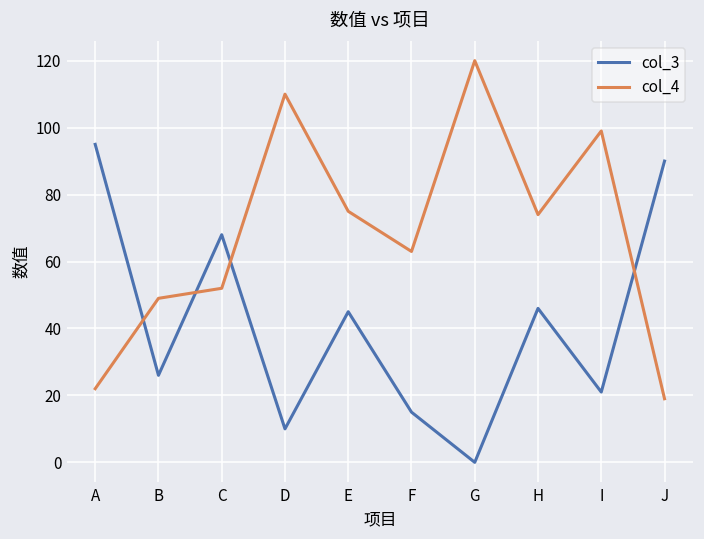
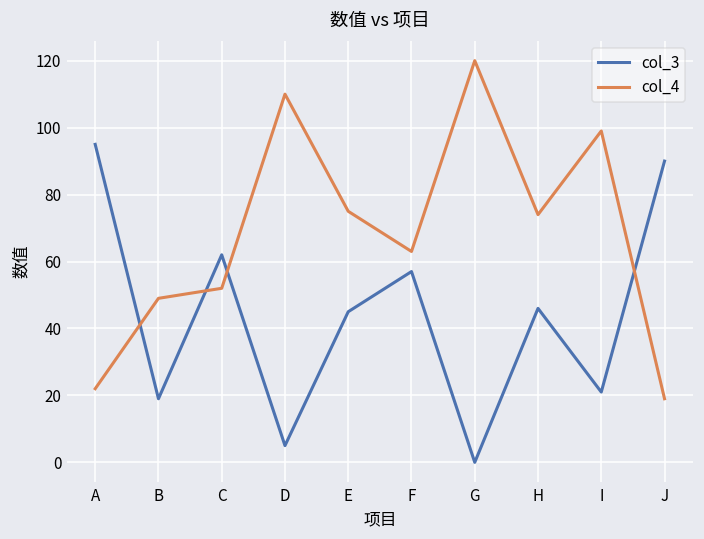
  {
    "col_3": {
      "A": 95,
-     "B": 26,
-     "C": 68,
-     "D": 10,
+     "B": 19,
+     "C": 62,
+     "D": 5,
      "E": 45,
-     "F": 15,
+     "F": 57,
      "G": 0,
      "H": 46,
      "I": 21,
      "J": 90
    },
    "col_4": {
      "A": 22,
      "B": 49,
      "C": 52,
      "D": 110,
      "E": 75,
      "F": 63,
      "G": 120,
      "H": 74,
      "I": 99,
      "J": 19
    }
  }
